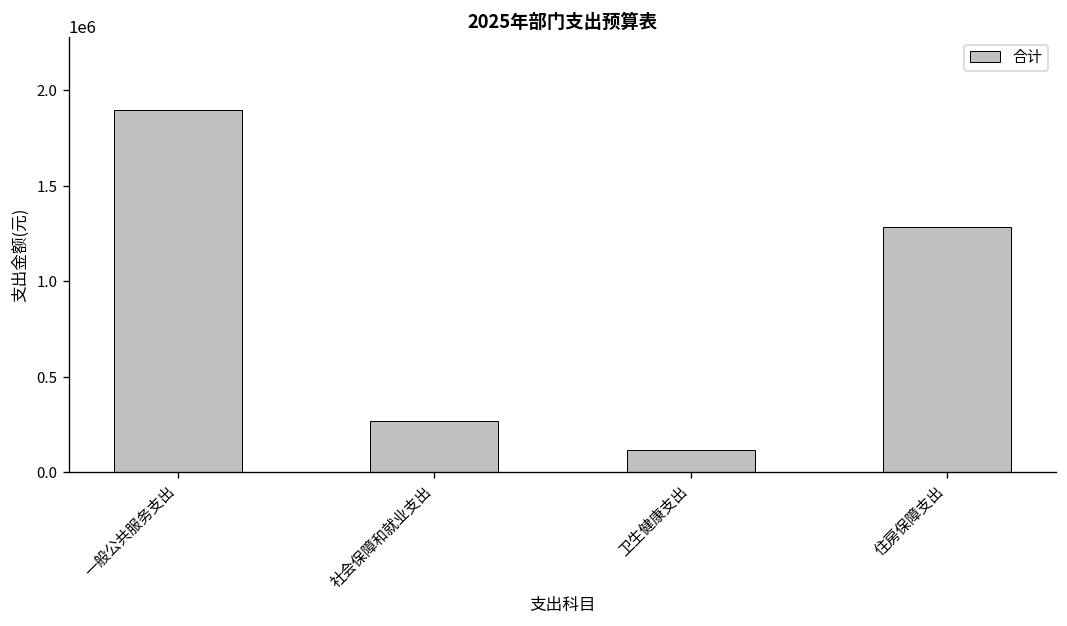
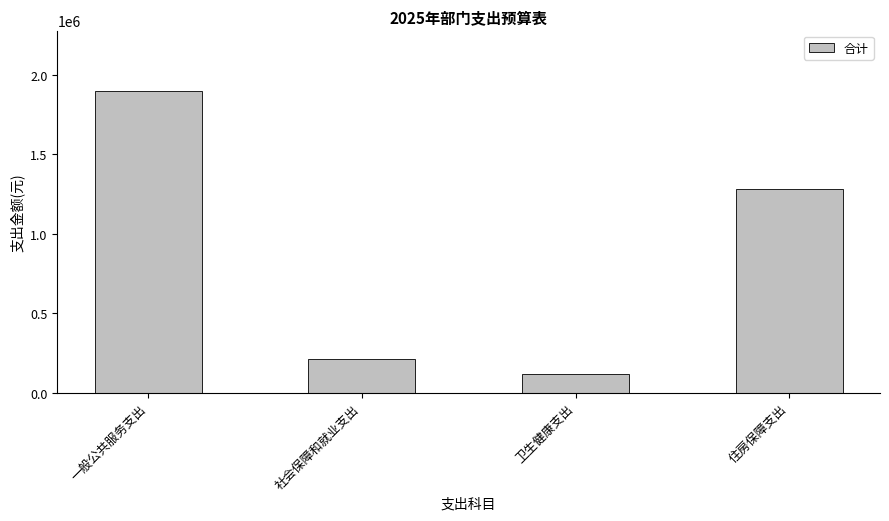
  {
    "一般公共服务支出": 1900000,
-   "社会保障和就业支出": 270000,
+   "社会保障和就业支出": 210000,
    "卫生健康支出": 120000,
    "住房保障支出": 1280000
  }
